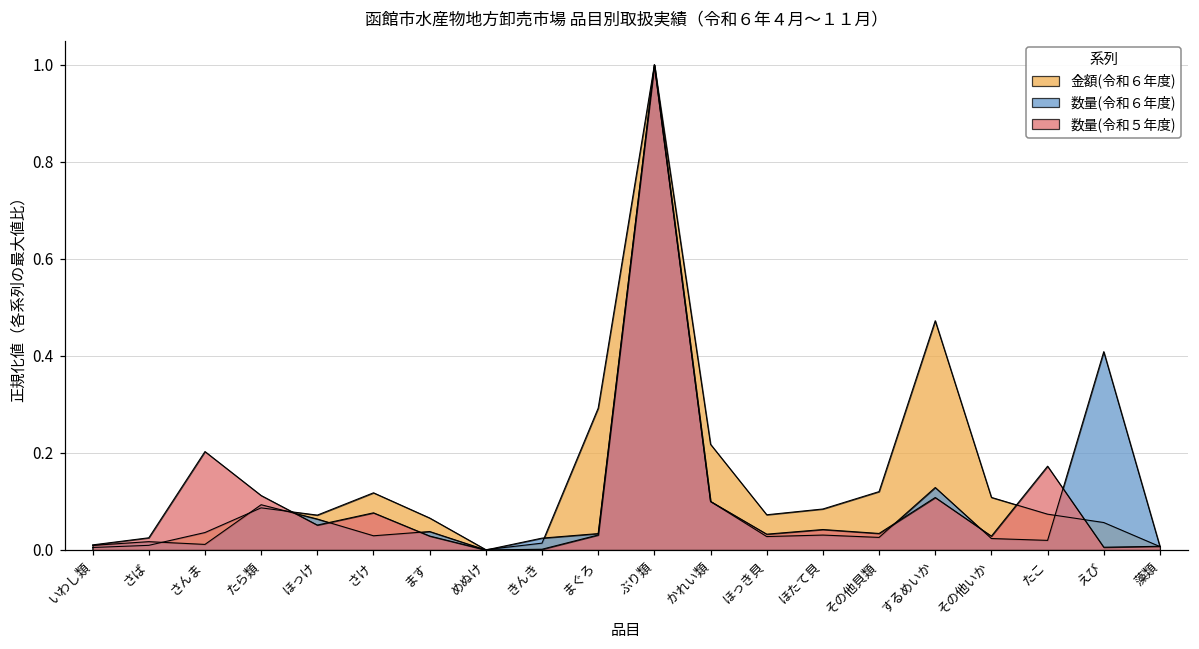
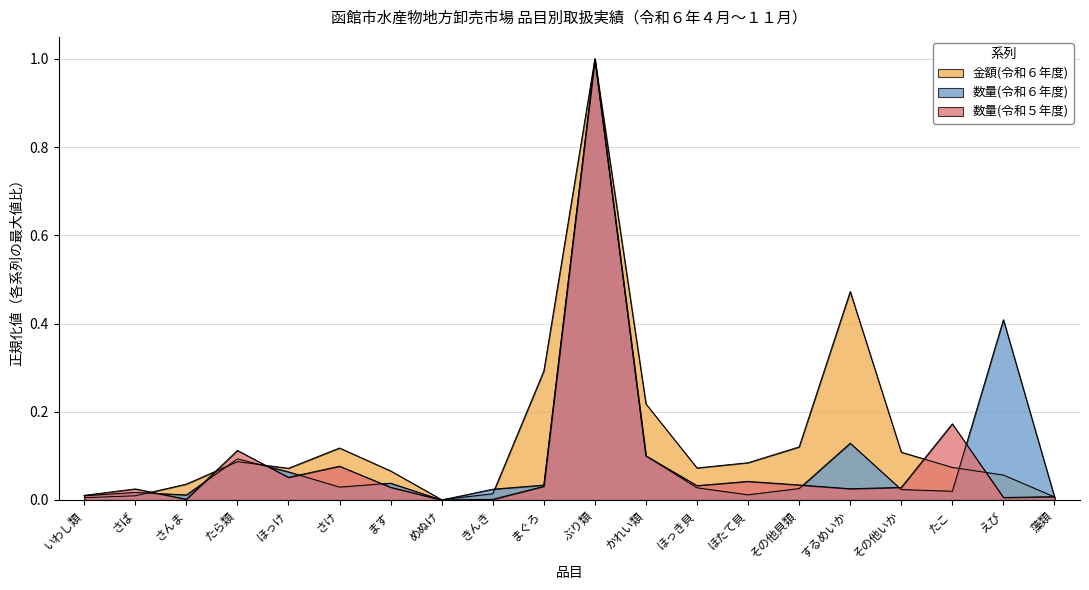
  {
    "金額(令和６年度)": {
      "さば": 0.01,
      "さんま": 0.04,
      "たら類": 0.09,
      "ほっけ": 0.07,
      "さけ": 0.12,
      "ます": 0.07,
      "きんき": 0.01,
      "まぐろ": 0.29,
      "かれい類": 0.22,
      "ほっき貝": 0.07,
      "ほたて貝": 0.08,
      "その他貝類": 0.12,
      "するめいか": 0.47,
      "その他いか": 0.11,
      "たこ": 0.07,
      "えび": 0.06
    },
    "数量(令和６年度)": {
      "さば": 0.02,
      "さんま": 0.01,
      "たら類": 0.09,
      "ほっけ": 0.06,
      "さけ": 0.03,
      "ます": 0.04,
      "きんき": 0.02,
-     "ほたて貝": 0.03,
+     "ほたて貝": 0.01,
      "その他貝類": 0.03,
      "するめいか": 0.13,
      "たこ": 0.02,
      "えび": 0.41
    },
    "数量(令和５年度)": {
      "さば": 0.03,
-     "さんま": 0.20,
+     "さんま": 0.00,
      "たら類": 0.11,
      "ほっけ": 0.05,
      "さけ": 0.08,
      "ます": 0.03,
      "きんき": 0.00,
      "ほたて貝": 0.04,
      "その他貝類": 0.03,
-     "するめいか": 0.11,
+     "するめいか": 0.03,
      "たこ": 0.17,
      "えび": 0.01
    }
  }
